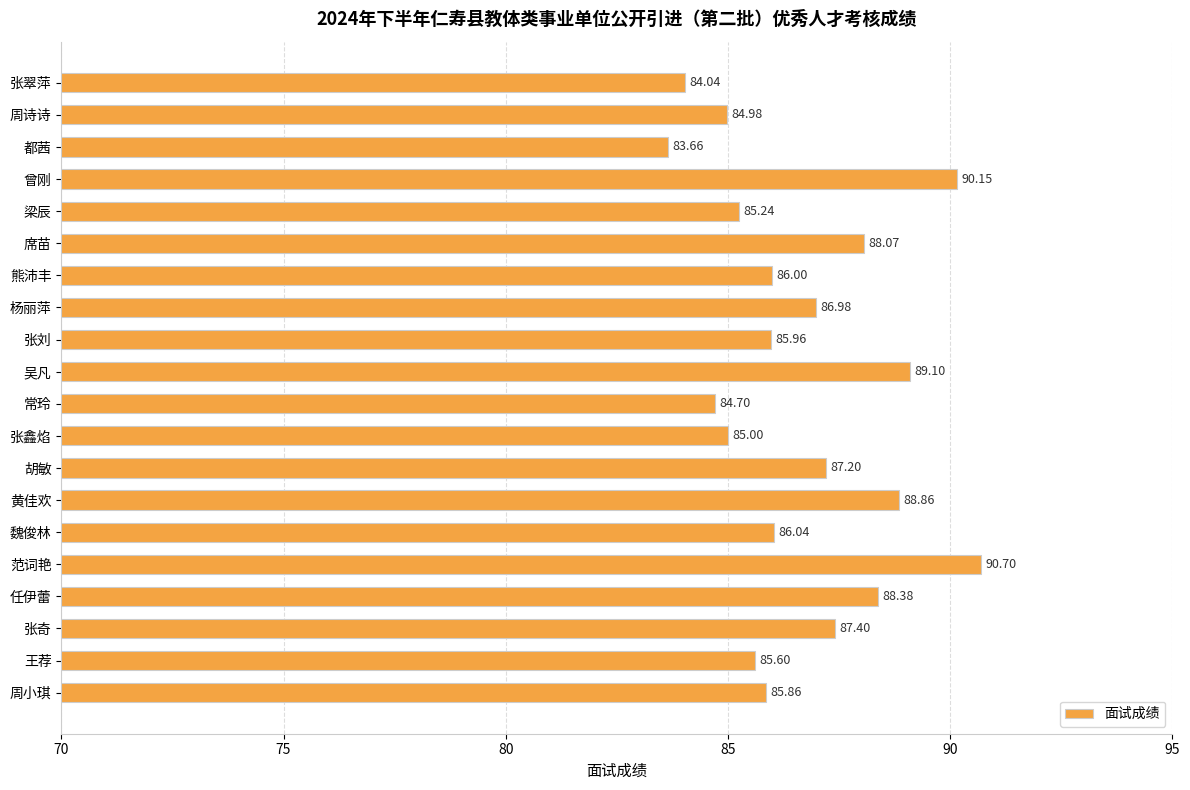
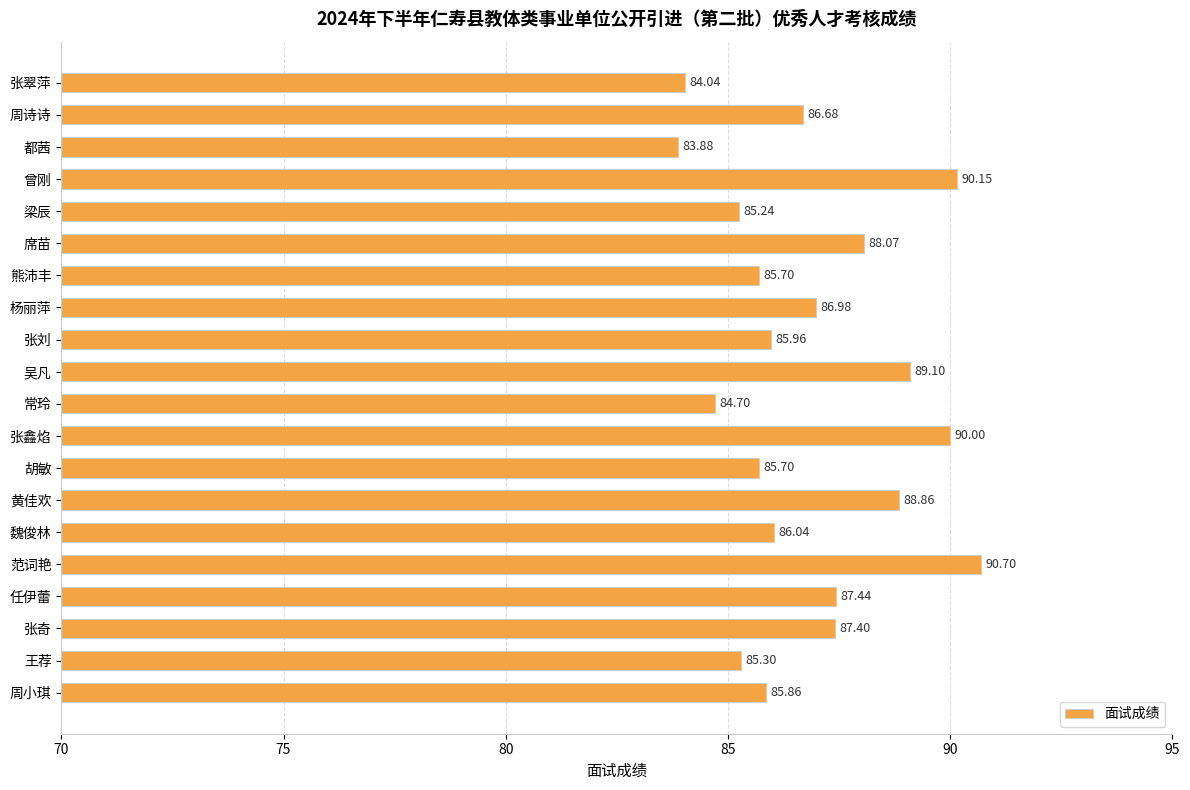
  {
    "张翠萍": 84.04,
-   "周诗诗": 84.98,
-   "都茜": 83.66,
+   "周诗诗": 86.68,
+   "都茜": 83.88,
    "曾刚": 90.15,
    "梁辰": 85.24,
    "席苗": 88.07,
-   "熊沛丰": 86.00,
+   "熊沛丰": 85.70,
    "杨丽萍": 86.98,
    "张刘": 85.96,
    "吴凡": 89.10,
    "常玲": 84.70,
-   "张鑫焰": 85.00,
-   "胡敏": 87.20,
+   "张鑫焰": 90.00,
+   "胡敏": 85.70,
    "黄佳欢": 88.86,
    "魏俊林": 86.04,
    "范词艳": 90.70,
-   "任伊蕾": 88.38,
+   "任伊蕾": 87.44,
    "张奇": 87.40,
-   "王荐": 85.60,
+   "王荐": 85.30,
    "周小琪": 85.86
  }
